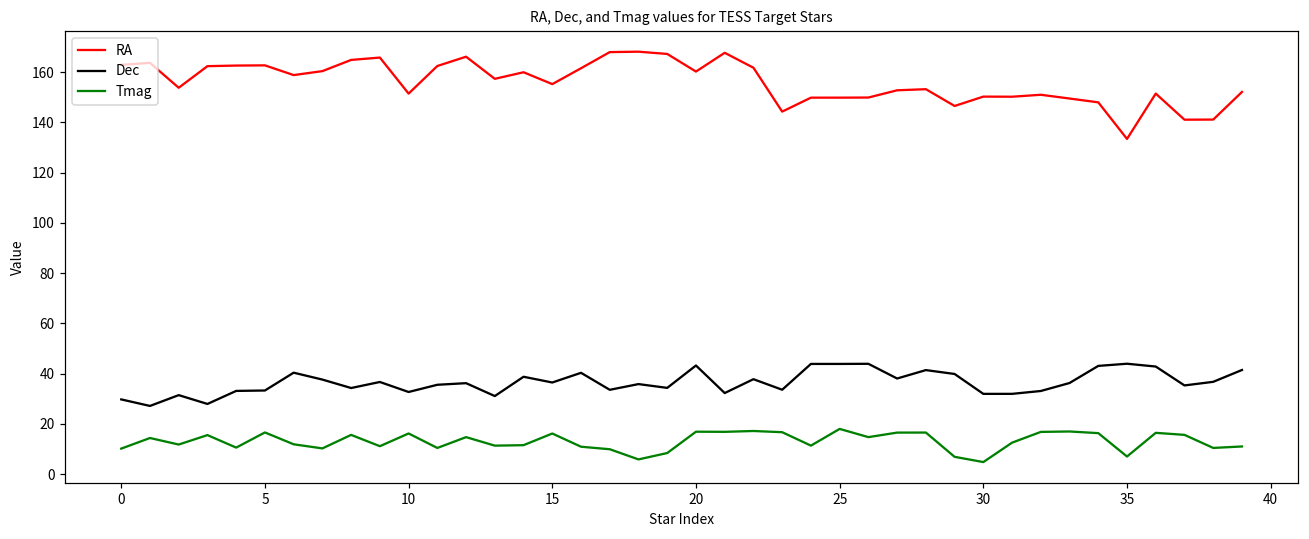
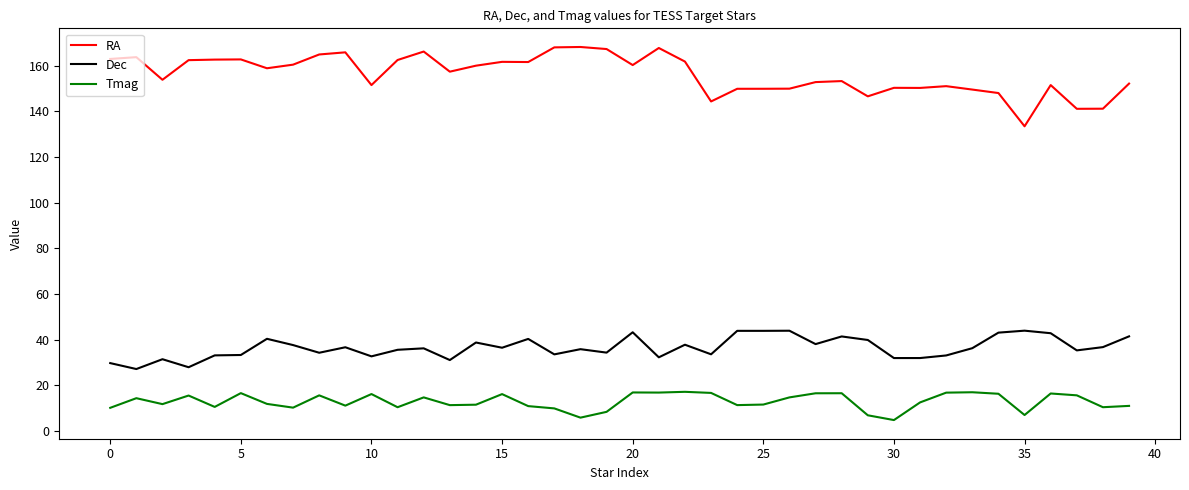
  {
    "RA": {
      "5": 163,
      "10": 151,
-     "15": 155,
+     "15": 162,
      "20": 160,
      "25": 150,
      "30": 150,
      "35": 133
    },
    "Dec": {
      "0": 30,
      "5": 33,
      "10": 33,
      "15": 36,
      "20": 43,
      "25": 44,
      "30": 32,
      "35": 44
    },
    "Tmag": {
      "0": 10,
      "5": 17,
      "10": 16,
      "15": 16,
      "20": 17,
-     "25": 18,
+     "25": 12,
      "30": 5,
      "35": 7
    }
  }
